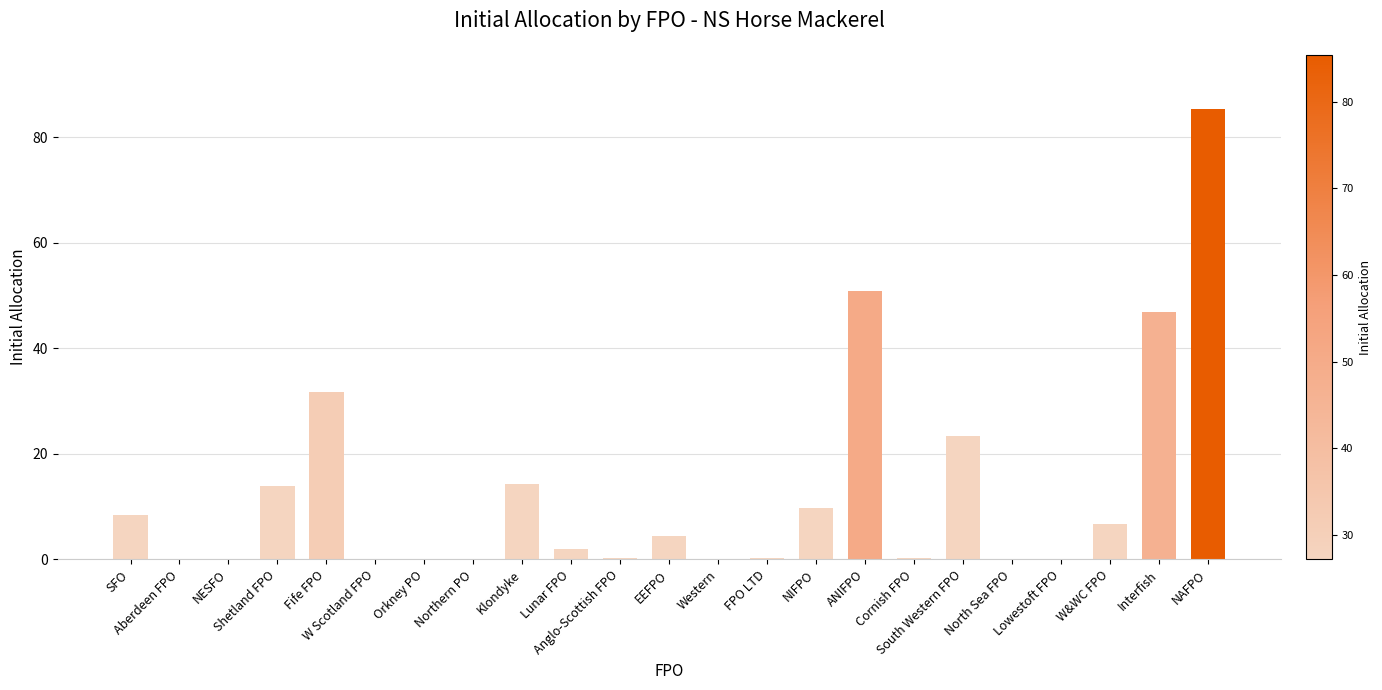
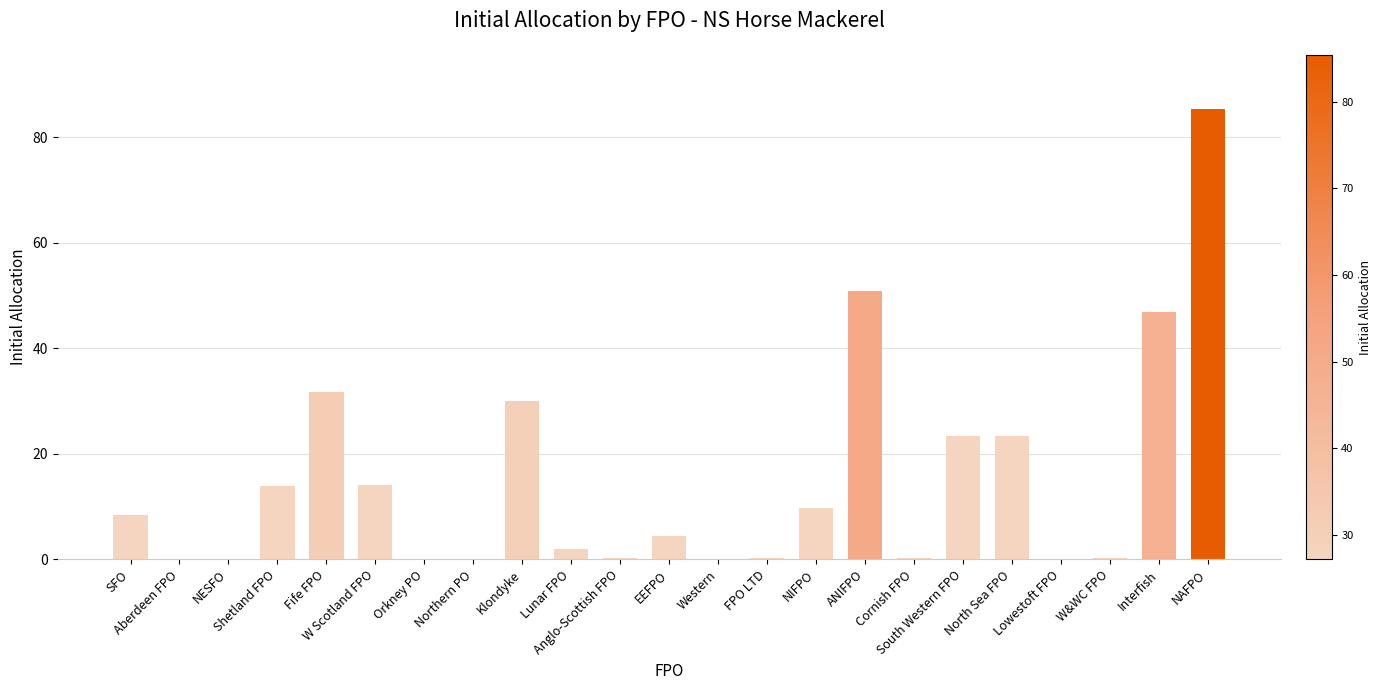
  {
    "SFO": 8,
    "NESFO": 0,
    "Shetland FPO": 14,
    "Fife FPO": 32,
-   "W Scotland FPO": 0,
+   "W Scotland FPO": 14,
    "Orkney PO": 0,
-   "Klondyke": 14,
+   "Klondyke": 30,
    "Lunar FPO": 2,
    "EEFPO": 4,
    "NIFPO": 10,
    "ANIFPO": 51,
    "South Western FPO": 23,
-   "North Sea FPO": 0,
+   "North Sea FPO": 23,
    "Lowestoft FPO": 0,
-   "W&WC FPO": 7,
+   "W&WC FPO": 0,
    "Interfish": 47,
    "NAFPO": 85
  }
